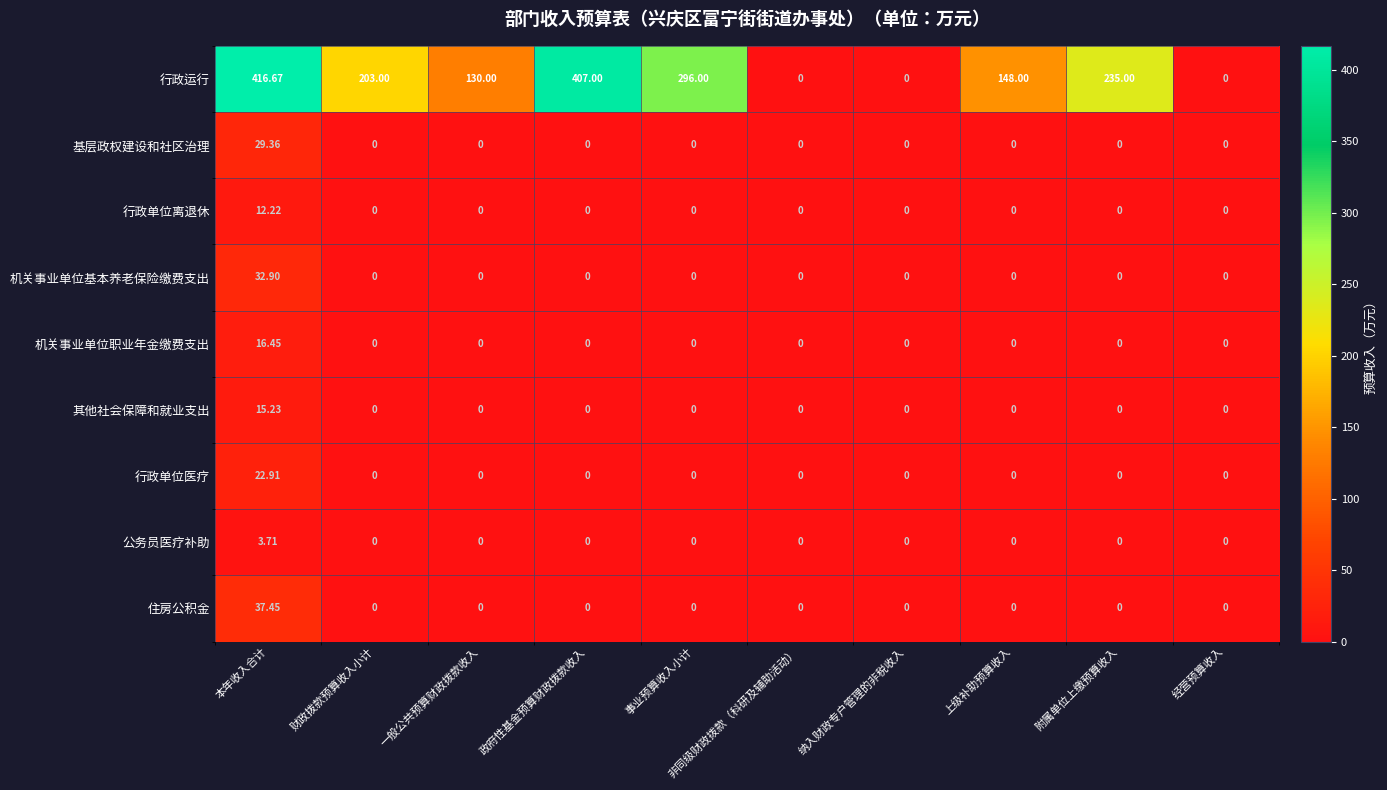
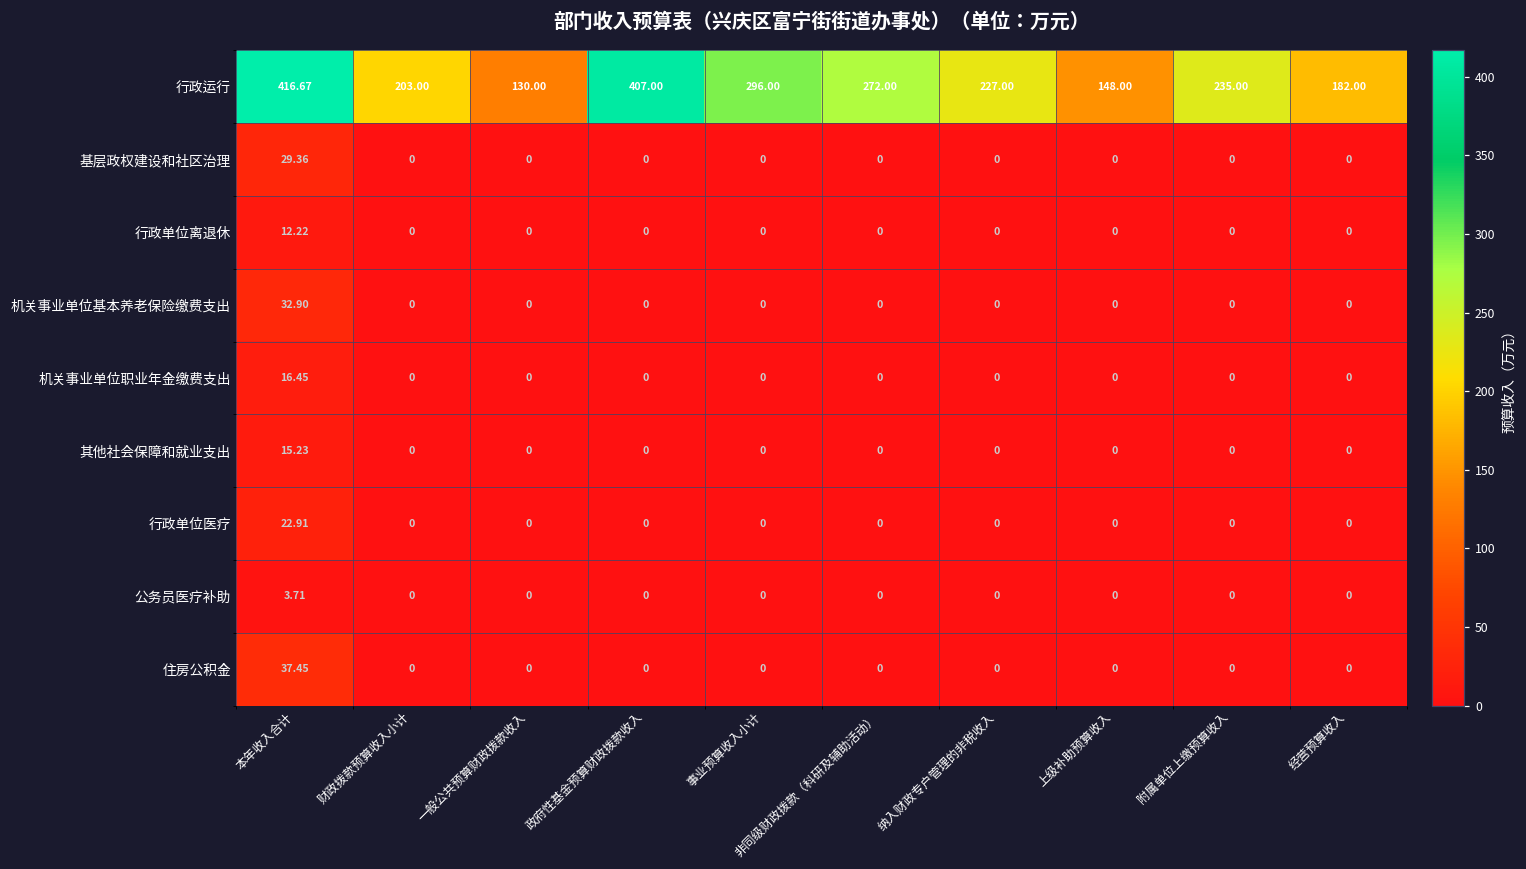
  {
    "行政运行": {
      "本年收入合计": 416.67,
      "财政拨款预算收入小计": 203.00,
      "一般公共预算财政拨款收入": 130.00,
      "政府性基金预算财政拨款收入": 407.00,
      "事业预算收入小计": 296.00,
-     "非同级财政拨款（科研及辅助活动）": 0,
-     "纳入财政专户管理的非税收入": 0,
+     "非同级财政拨款（科研及辅助活动）": 272.00,
+     "纳入财政专户管理的非税收入": 227.00,
      "上级补助预算收入": 148.00,
      "附属单位上缴预算收入": 235.00,
-     "经营预算收入": 0
+     "经营预算收入": 182.00
    },
    "基层政权建设和社区治理": {
      "本年收入合计": 29.36,
      "财政拨款预算收入小计": 0,
      "一般公共预算财政拨款收入": 0,
      "政府性基金预算财政拨款收入": 0,
      "事业预算收入小计": 0,
      "非同级财政拨款（科研及辅助活动）": 0,
      "纳入财政专户管理的非税收入": 0,
      "上级补助预算收入": 0,
      "附属单位上缴预算收入": 0,
      "经营预算收入": 0
    },
    "行政单位离退休": {
      "本年收入合计": 12.22,
      "财政拨款预算收入小计": 0,
      "一般公共预算财政拨款收入": 0,
      "政府性基金预算财政拨款收入": 0,
      "事业预算收入小计": 0,
      "非同级财政拨款（科研及辅助活动）": 0,
      "纳入财政专户管理的非税收入": 0,
      "上级补助预算收入": 0,
      "附属单位上缴预算收入": 0,
      "经营预算收入": 0
    },
    "机关事业单位基本养老保险缴费支出": {
      "本年收入合计": 32.90,
      "财政拨款预算收入小计": 0,
      "一般公共预算财政拨款收入": 0,
      "政府性基金预算财政拨款收入": 0,
      "事业预算收入小计": 0,
      "非同级财政拨款（科研及辅助活动）": 0,
      "纳入财政专户管理的非税收入": 0,
      "上级补助预算收入": 0,
      "附属单位上缴预算收入": 0,
      "经营预算收入": 0
    },
    "机关事业单位职业年金缴费支出": {
      "本年收入合计": 16.45,
      "财政拨款预算收入小计": 0,
      "一般公共预算财政拨款收入": 0,
      "政府性基金预算财政拨款收入": 0,
      "事业预算收入小计": 0,
      "非同级财政拨款（科研及辅助活动）": 0,
      "纳入财政专户管理的非税收入": 0,
      "上级补助预算收入": 0,
      "附属单位上缴预算收入": 0,
      "经营预算收入": 0
    },
    "其他社会保障和就业支出": {
      "本年收入合计": 15.23,
      "财政拨款预算收入小计": 0,
      "一般公共预算财政拨款收入": 0,
      "政府性基金预算财政拨款收入": 0,
      "事业预算收入小计": 0,
      "非同级财政拨款（科研及辅助活动）": 0,
      "纳入财政专户管理的非税收入": 0,
      "上级补助预算收入": 0,
      "附属单位上缴预算收入": 0,
      "经营预算收入": 0
    },
    "行政单位医疗": {
      "本年收入合计": 22.91,
      "财政拨款预算收入小计": 0,
      "一般公共预算财政拨款收入": 0,
      "政府性基金预算财政拨款收入": 0,
      "事业预算收入小计": 0,
      "非同级财政拨款（科研及辅助活动）": 0,
      "纳入财政专户管理的非税收入": 0,
      "上级补助预算收入": 0,
      "附属单位上缴预算收入": 0,
      "经营预算收入": 0
    },
    "公务员医疗补助": {
      "本年收入合计": 3.71,
      "财政拨款预算收入小计": 0,
      "一般公共预算财政拨款收入": 0,
      "政府性基金预算财政拨款收入": 0,
      "事业预算收入小计": 0,
      "非同级财政拨款（科研及辅助活动）": 0,
      "纳入财政专户管理的非税收入": 0,
      "上级补助预算收入": 0,
      "附属单位上缴预算收入": 0,
      "经营预算收入": 0
    },
    "住房公积金": {
      "本年收入合计": 37.45,
      "财政拨款预算收入小计": 0,
      "一般公共预算财政拨款收入": 0,
      "政府性基金预算财政拨款收入": 0,
      "事业预算收入小计": 0,
      "非同级财政拨款（科研及辅助活动）": 0,
      "纳入财政专户管理的非税收入": 0,
      "上级补助预算收入": 0,
      "附属单位上缴预算收入": 0,
      "经营预算收入": 0
    }
  }
